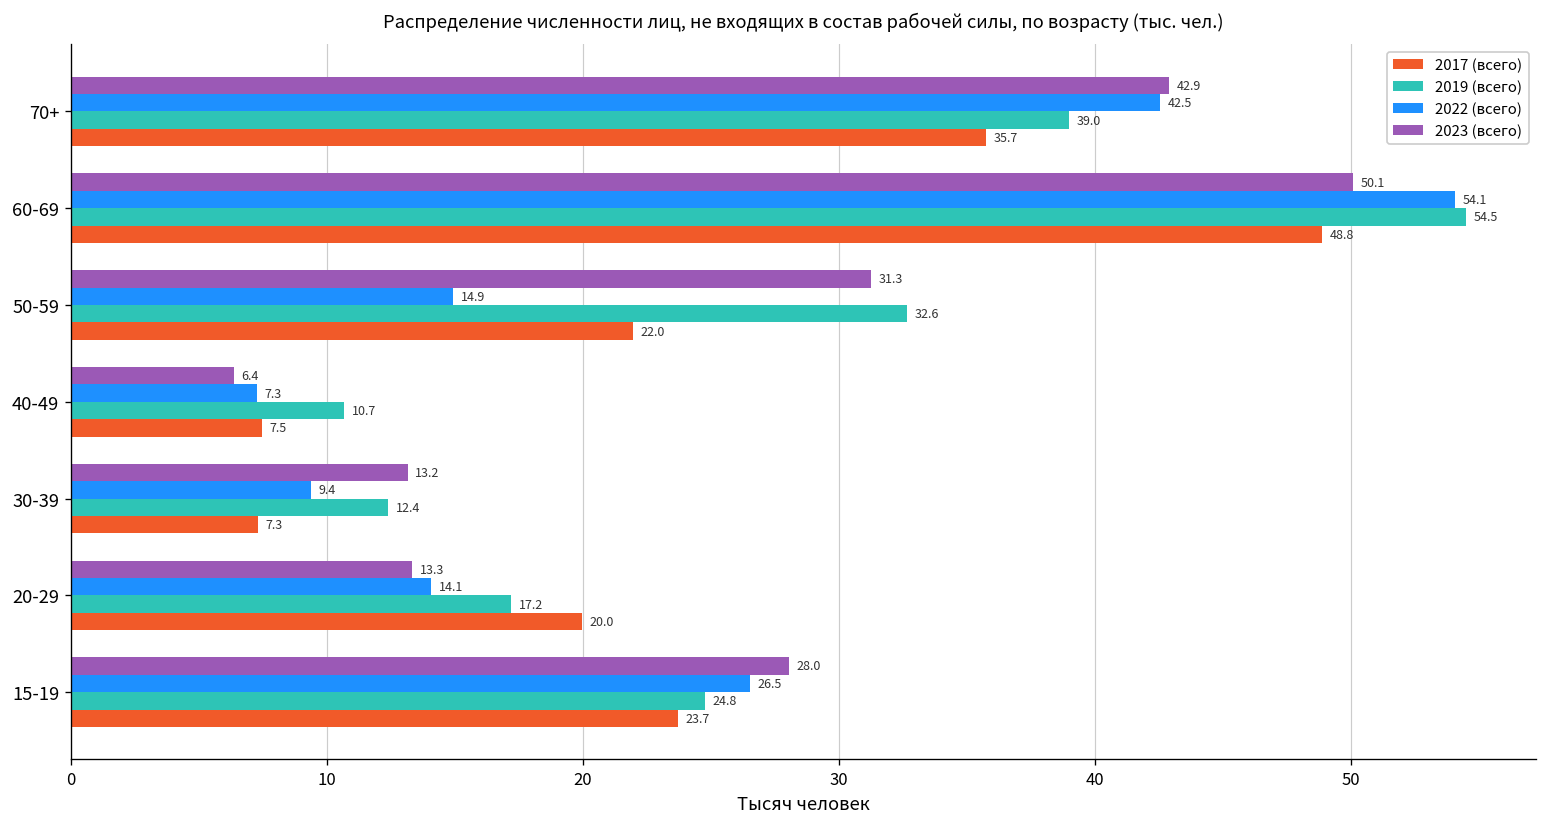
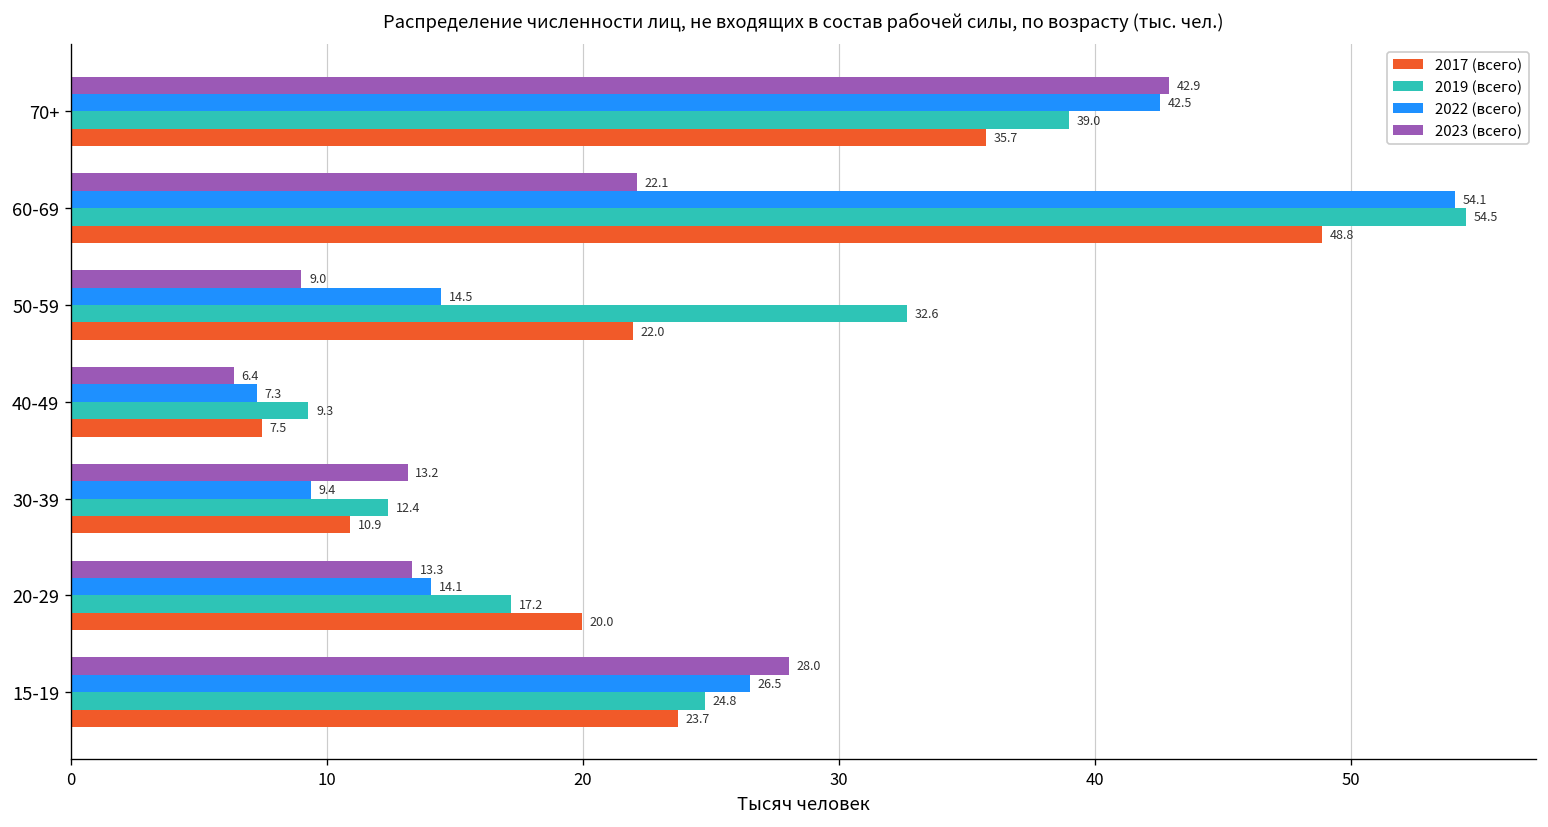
  {
    "2017 (всего)": {
      "70+": 35.7,
      "60-69": 48.8,
      "50-59": 22.0,
      "40-49": 7.5,
-     "30-39": 7.3,
+     "30-39": 10.9,
      "20-29": 20.0,
      "15-19": 23.7
    },
    "2019 (всего)": {
      "70+": 39.0,
      "60-69": 54.5,
      "50-59": 32.6,
-     "40-49": 10.7,
+     "40-49": 9.3,
      "30-39": 12.4,
      "20-29": 17.2,
      "15-19": 24.8
    },
    "2022 (всего)": {
      "70+": 42.5,
      "60-69": 54.1,
-     "50-59": 14.9,
+     "50-59": 14.5,
      "40-49": 7.3,
      "30-39": 9.4,
      "20-29": 14.1,
      "15-19": 26.5
    },
    "2023 (всего)": {
      "70+": 42.9,
-     "60-69": 50.1,
-     "50-59": 31.3,
+     "60-69": 22.1,
+     "50-59": 9.0,
      "40-49": 6.4,
      "30-39": 13.2,
      "20-29": 13.3,
      "15-19": 28.0
    }
  }
